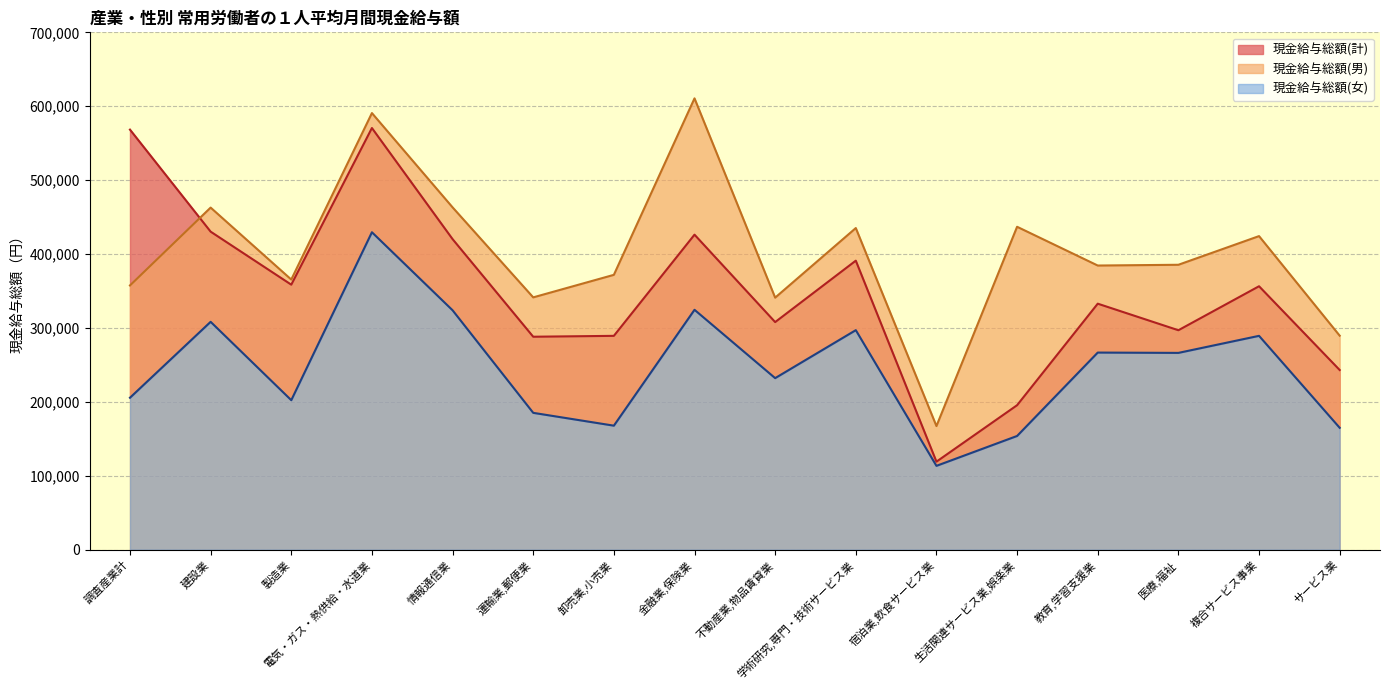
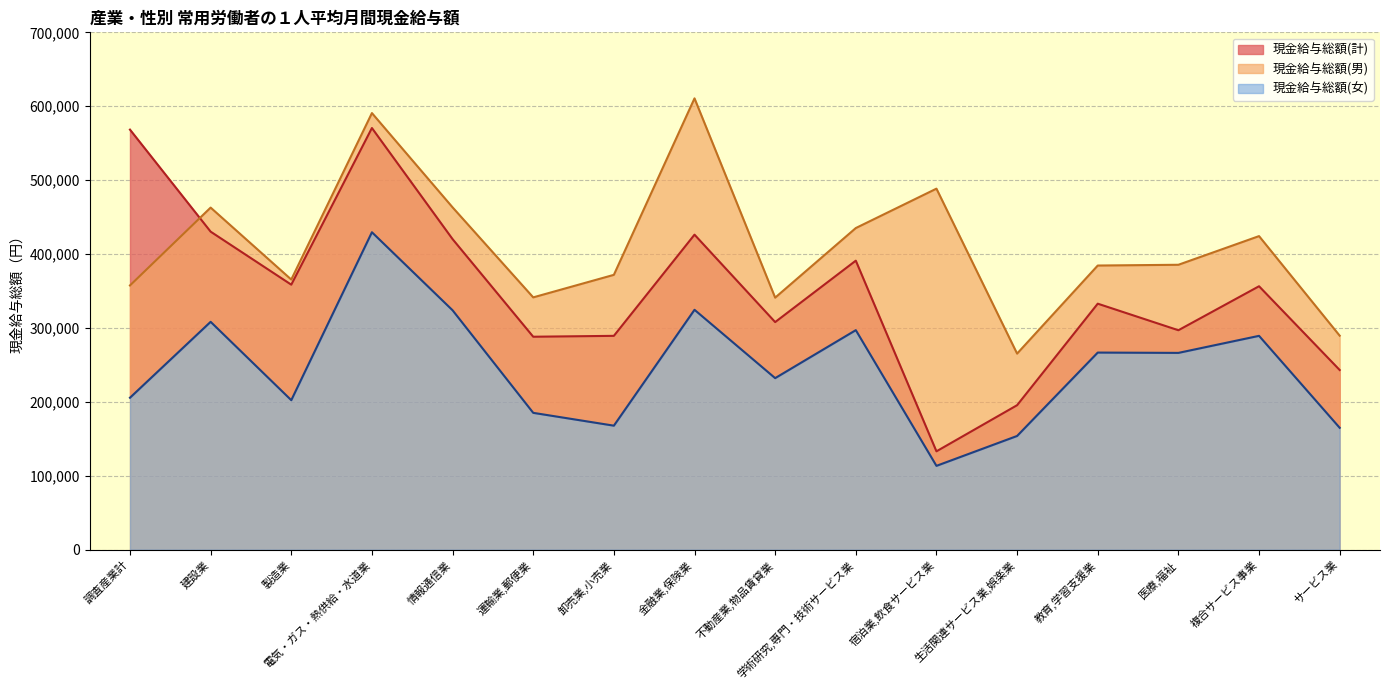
  {
    "現金給与総額(計)": {
      "調査産業計": "570,000",
      "建設業": "430,000",
      "製造業": "360,000",
      "電気・ガス・熱供給・水道業": "570,000",
      "情報通信業": "420,000",
      "運輸業,郵便業": "290,000",
      "卸売業,小売業": "290,000",
      "金融業,保険業": "430,000",
      "不動産業,物品賃貸業": "310,000",
      "学術研究,専門・技術サービス業": "390,000",
-     "宿泊業,飲食サービス業": "120,000",
+     "宿泊業,飲食サービス業": "130,000",
      "生活関連サービス業,娯楽業": "200,000",
      "教育,学習支援業": "330,000",
      "医療,福祉": "300,000",
      "複合サービス事業": "360,000",
      "サービス業": "240,000"
    },
    "現金給与総額(男)": {
      "調査産業計": "360,000",
      "建設業": "460,000",
      "製造業": "370,000",
      "電気・ガス・熱供給・水道業": "590,000",
      "情報通信業": "460,000",
      "運輸業,郵便業": "340,000",
      "卸売業,小売業": "370,000",
      "金融業,保険業": "610,000",
      "不動産業,物品賃貸業": "340,000",
      "学術研究,専門・技術サービス業": "440,000",
-     "宿泊業,飲食サービス業": "170,000",
-     "生活関連サービス業,娯楽業": "440,000",
+     "宿泊業,飲食サービス業": "490,000",
+     "生活関連サービス業,娯楽業": "270,000",
      "教育,学習支援業": "380,000",
      "医療,福祉": "390,000",
      "複合サービス事業": "420,000",
      "サービス業": "290,000"
    },
    "現金給与総額(女)": {
      "調査産業計": "210,000",
      "建設業": "310,000",
      "製造業": "200,000",
      "電気・ガス・熱供給・水道業": "430,000",
      "情報通信業": "320,000",
      "運輸業,郵便業": "190,000",
      "卸売業,小売業": "170,000",
      "金融業,保険業": "320,000",
      "不動産業,物品賃貸業": "230,000",
      "学術研究,専門・技術サービス業": "300,000",
      "宿泊業,飲食サービス業": "110,000",
      "生活関連サービス業,娯楽業": "150,000",
      "教育,学習支援業": "270,000",
      "医療,福祉": "270,000",
      "複合サービス事業": "290,000",
      "サービス業": "160,000"
    }
  }
